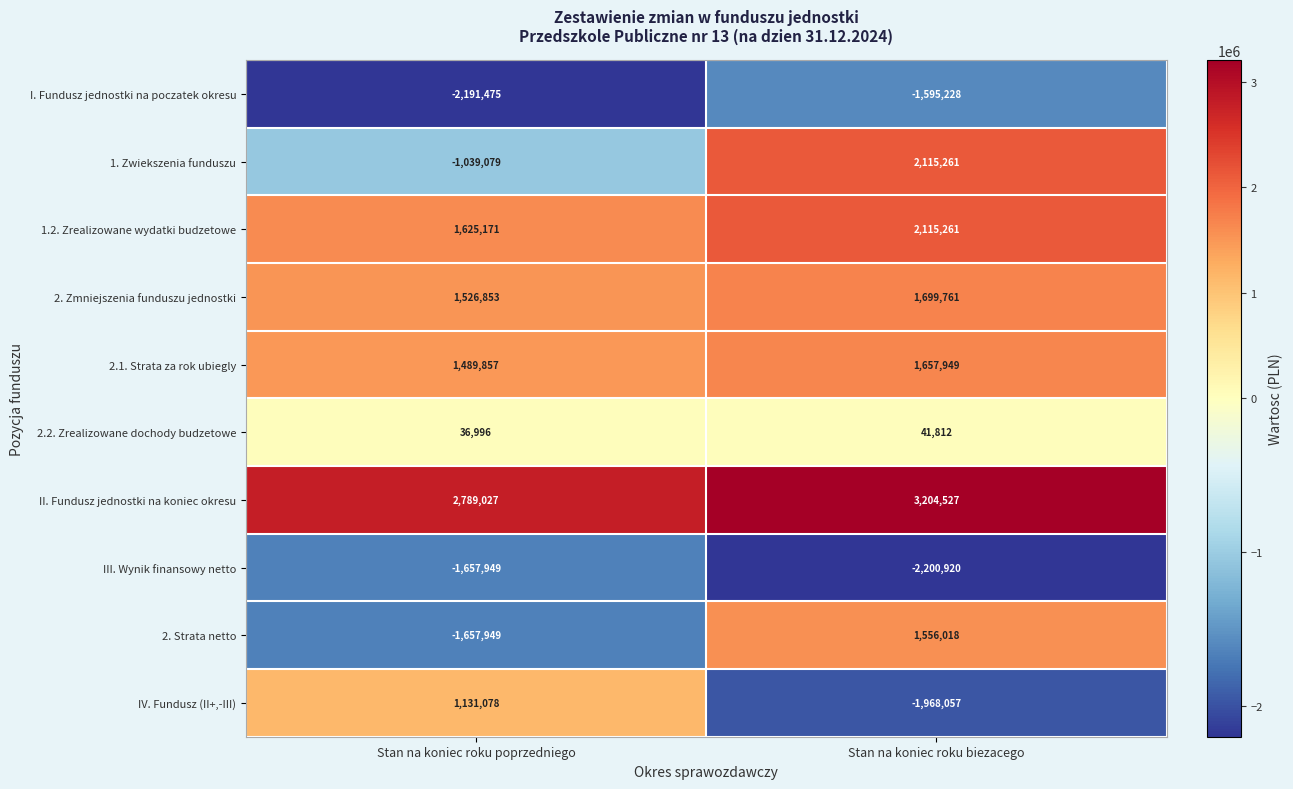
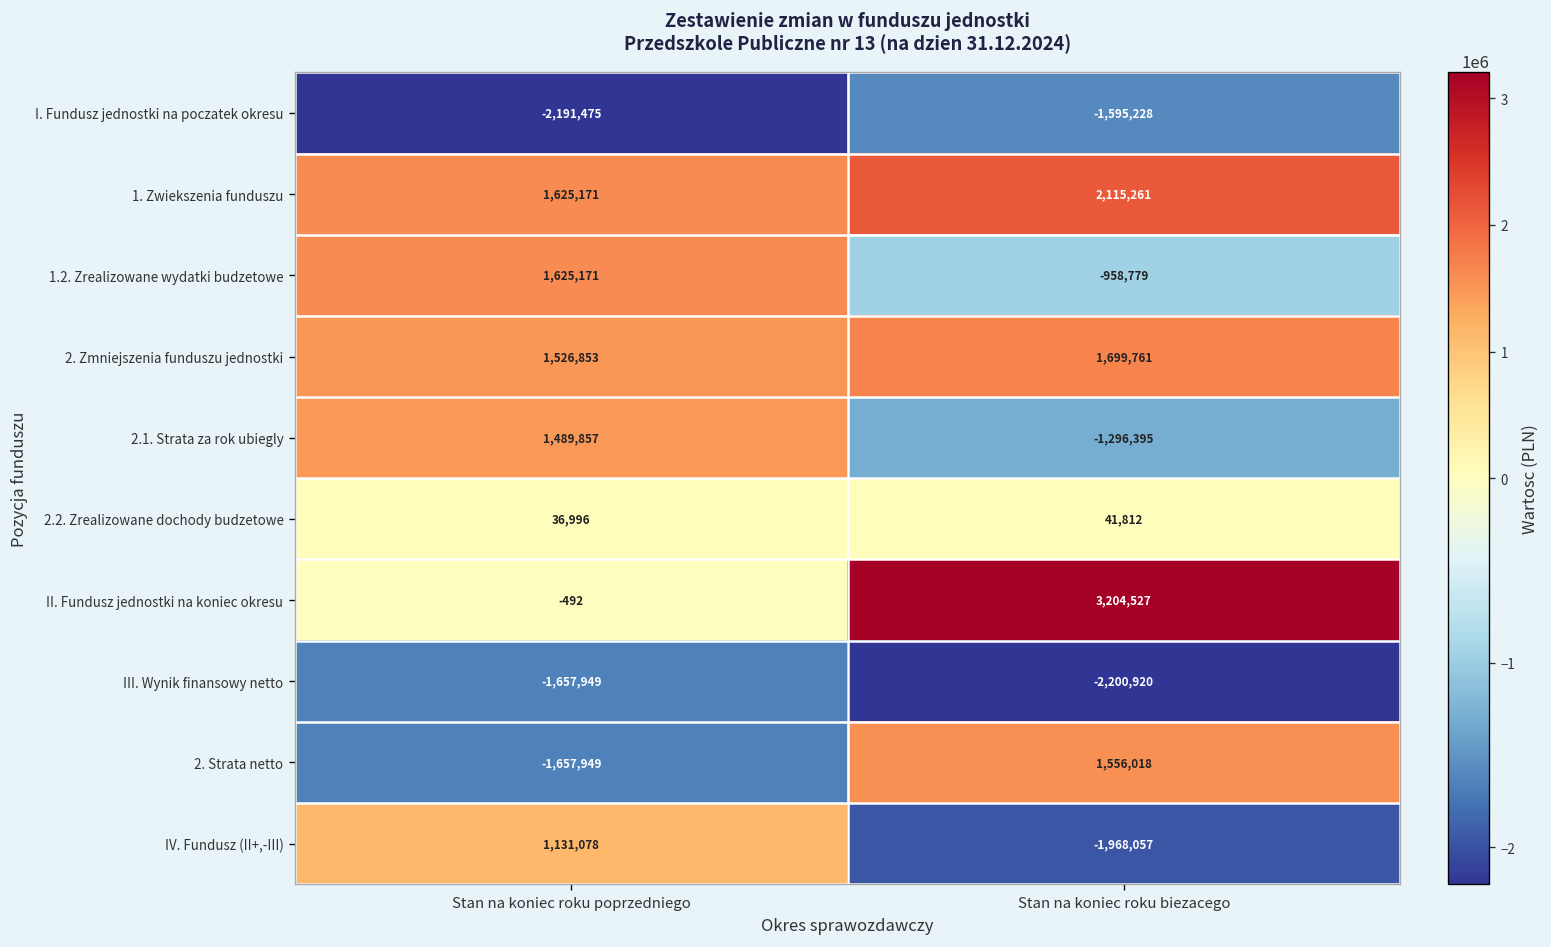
  {
    "I. Fundusz jednostki na poczatek okresu": {
      "Stan na koniec roku poprzedniego": "-2,191,475",
      "Stan na koniec roku biezacego": "-1,595,228"
    },
    "1. Zwiekszenia funduszu": {
-     "Stan na koniec roku poprzedniego": "-1,039,079",
+     "Stan na koniec roku poprzedniego": "1,625,171",
      "Stan na koniec roku biezacego": "2,115,261"
    },
    "1.2. Zrealizowane wydatki budzetowe": {
      "Stan na koniec roku poprzedniego": "1,625,171",
-     "Stan na koniec roku biezacego": "2,115,261"
+     "Stan na koniec roku biezacego": "-958,779"
    },
    "2. Zmniejszenia funduszu jednostki": {
      "Stan na koniec roku poprzedniego": "1,526,853",
      "Stan na koniec roku biezacego": "1,699,761"
    },
    "2.1. Strata za rok ubiegly": {
      "Stan na koniec roku poprzedniego": "1,489,857",
-     "Stan na koniec roku biezacego": "1,657,949"
+     "Stan na koniec roku biezacego": "-1,296,395"
    },
    "2.2. Zrealizowane dochody budzetowe": {
      "Stan na koniec roku poprzedniego": "36,996",
      "Stan na koniec roku biezacego": "41,812"
    },
    "II. Fundusz jednostki na koniec okresu": {
-     "Stan na koniec roku poprzedniego": "2,789,027",
+     "Stan na koniec roku poprzedniego": "-492",
      "Stan na koniec roku biezacego": "3,204,527"
    },
    "III. Wynik finansowy netto": {
      "Stan na koniec roku poprzedniego": "-1,657,949",
      "Stan na koniec roku biezacego": "-2,200,920"
    },
    "2. Strata netto": {
      "Stan na koniec roku poprzedniego": "-1,657,949",
      "Stan na koniec roku biezacego": "1,556,018"
    },
    "IV. Fundusz (II+,-III)": {
      "Stan na koniec roku poprzedniego": "1,131,078",
      "Stan na koniec roku biezacego": "-1,968,057"
    }
  }
